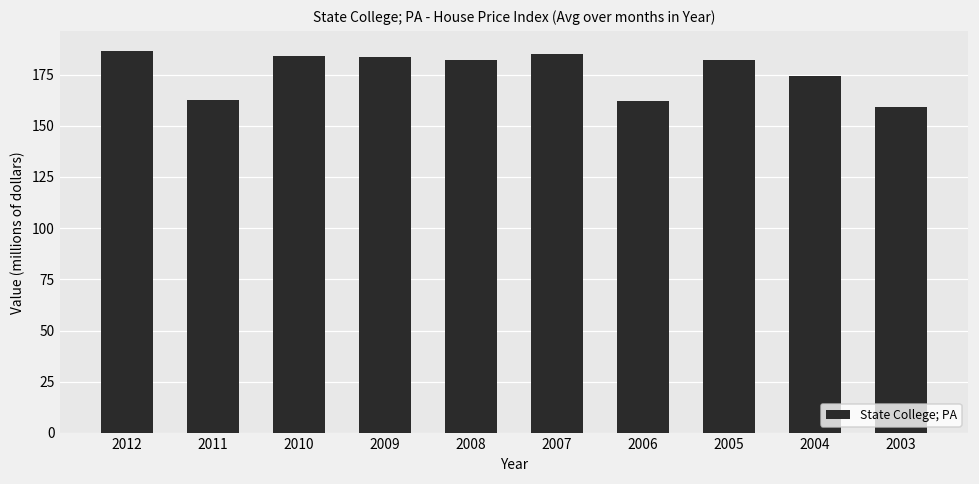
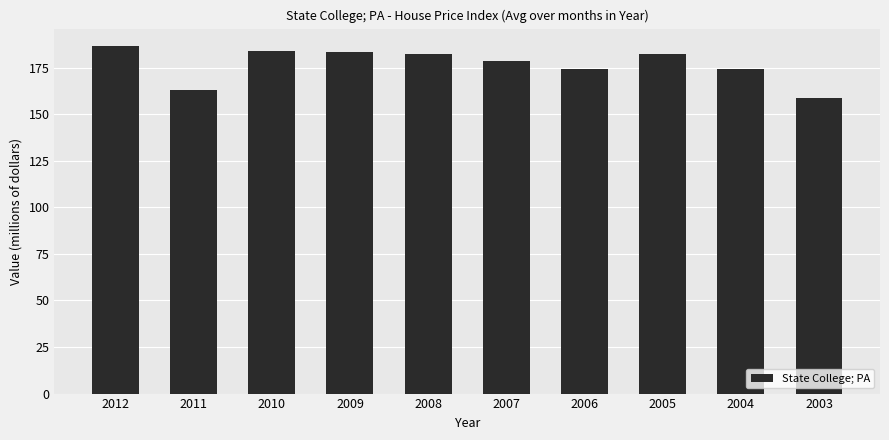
  {
    "2012": 187,
    "2011": 163,
    "2010": 184,
    "2009": 184,
    "2008": 182,
-   "2007": 185,
-   "2006": 162,
+   "2007": 179,
+   "2006": 174,
    "2005": 182,
    "2004": 175,
    "2003": 159
  }
